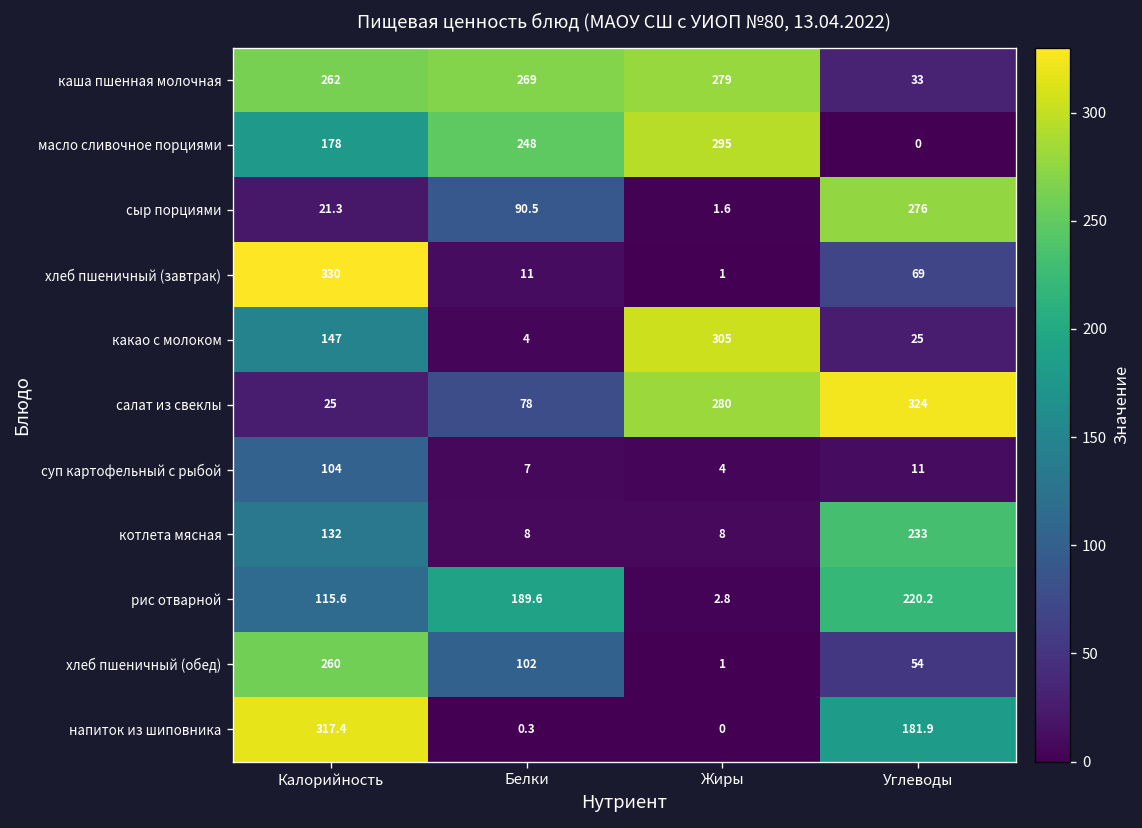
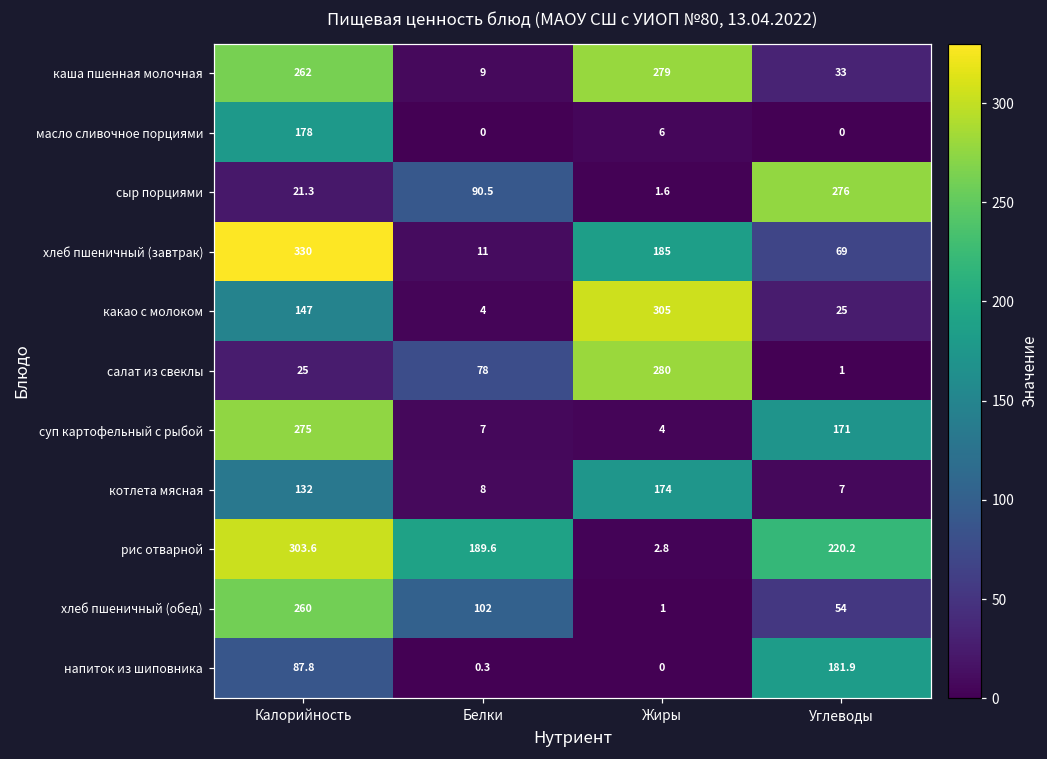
  {
    "каша пшенная молочная": {
      "Калорийность": 262,
-     "Белки": 269,
+     "Белки": 9,
      "Жиры": 279,
      "Углеводы": 33
    },
    "масло сливочное порциями": {
      "Калорийность": 178,
-     "Белки": 248,
-     "Жиры": 295,
+     "Белки": 0,
+     "Жиры": 6,
      "Углеводы": 0
    },
    "сыр порциями": {
      "Калорийность": 21.3,
      "Белки": 90.5,
      "Жиры": 1.6,
      "Углеводы": 276
    },
    "хлеб пшеничный (завтрак)": {
      "Калорийность": 330,
      "Белки": 11,
-     "Жиры": 1,
+     "Жиры": 185,
      "Углеводы": 69
    },
    "какао с молоком": {
      "Калорийность": 147,
      "Белки": 4,
      "Жиры": 305,
      "Углеводы": 25
    },
    "салат из свеклы": {
      "Калорийность": 25,
      "Белки": 78,
      "Жиры": 280,
-     "Углеводы": 324
+     "Углеводы": 1
    },
    "суп картофельный с рыбой": {
-     "Калорийность": 104,
+     "Калорийность": 275,
      "Белки": 7,
      "Жиры": 4,
-     "Углеводы": 11
+     "Углеводы": 171
    },
    "котлета мясная": {
      "Калорийность": 132,
      "Белки": 8,
-     "Жиры": 8,
-     "Углеводы": 233
+     "Жиры": 174,
+     "Углеводы": 7
    },
    "рис отварной": {
-     "Калорийность": 115.6,
+     "Калорийность": 303.6,
      "Белки": 189.6,
      "Жиры": 2.8,
      "Углеводы": 220.2
    },
    "хлеб пшеничный (обед)": {
      "Калорийность": 260,
      "Белки": 102,
      "Жиры": 1,
      "Углеводы": 54
    },
    "напиток из шиповника": {
-     "Калорийность": 317.4,
+     "Калорийность": 87.8,
      "Белки": 0.3,
      "Жиры": 0,
      "Углеводы": 181.9
    }
  }
